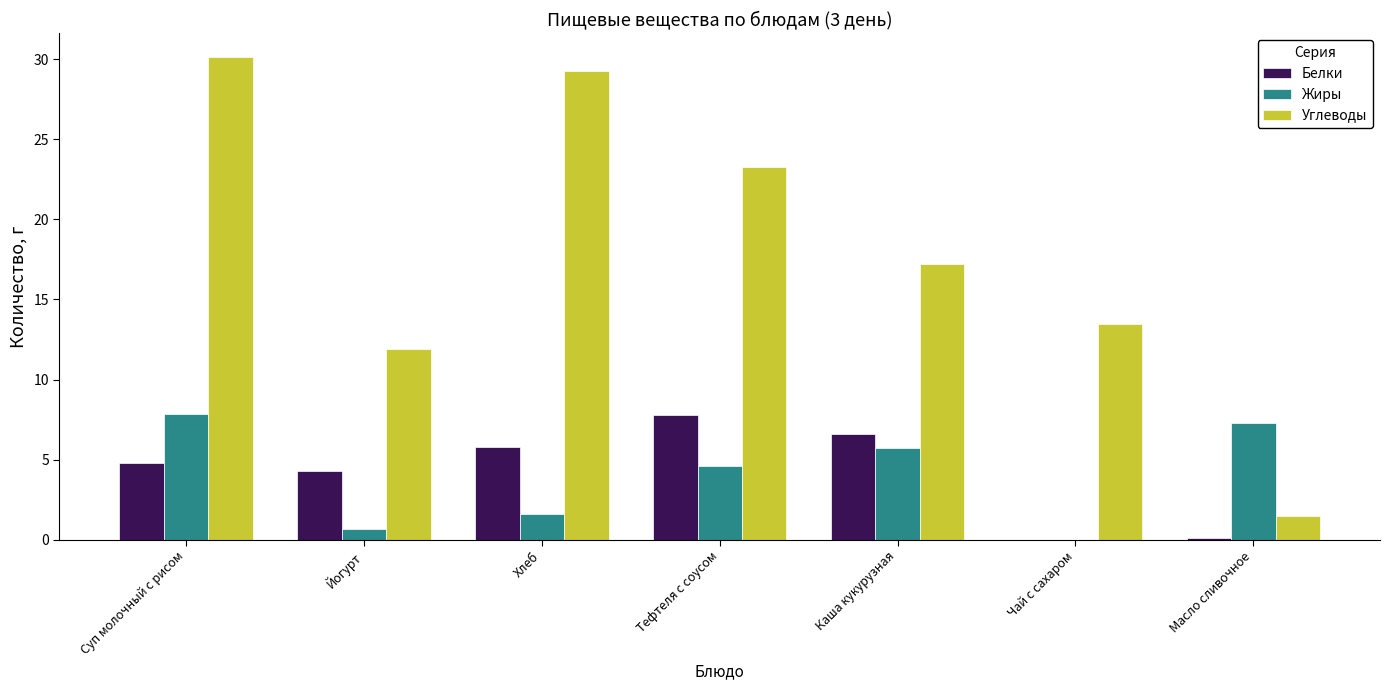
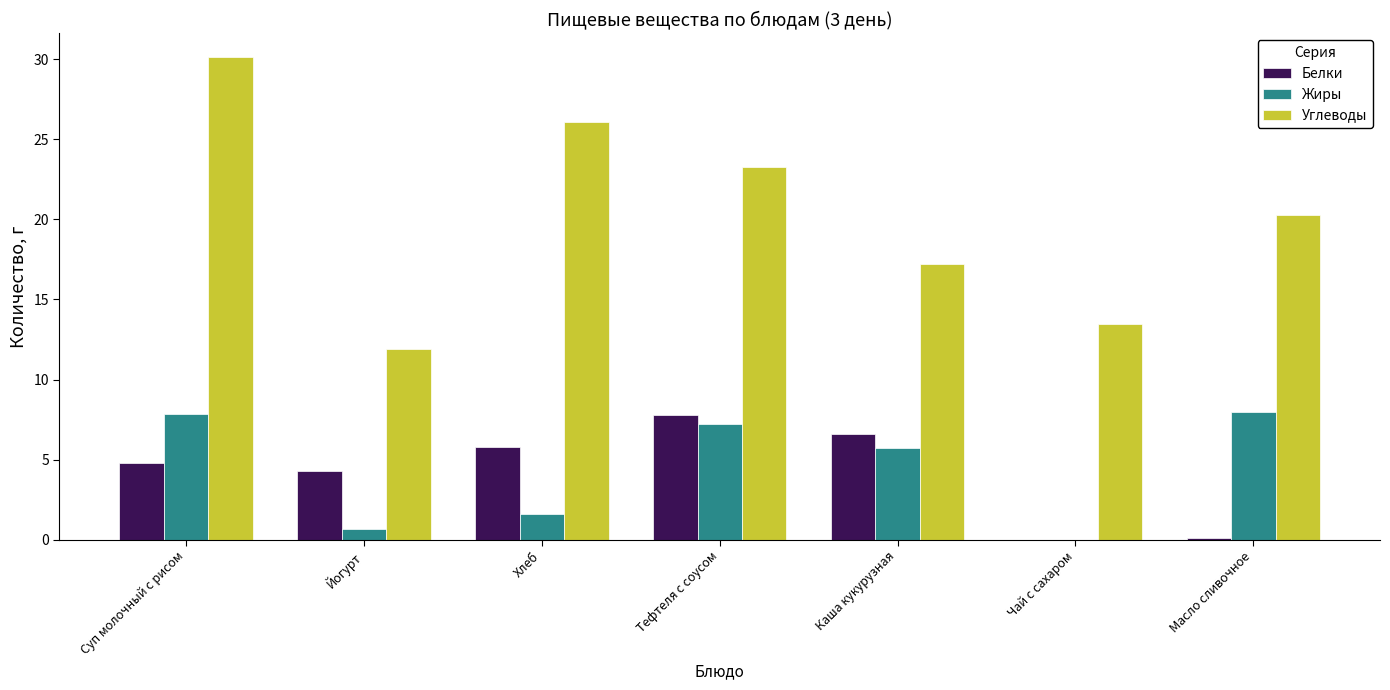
  {
    "Белки": {
      "Суп молочный с рисом": 4.8,
      "Йогурт": 4.3,
      "Хлеб": 5.8,
      "Тефтеля с соусом": 7.8,
      "Каша кукурузная": 6.6,
      "Чай с сахаром": 0.0
    },
    "Жиры": {
      "Суп молочный с рисом": 7.8,
      "Йогурт": 0.7,
      "Хлеб": 1.6,
-     "Тефтеля с соусом": 4.6,
+     "Тефтеля с соусом": 7.2,
      "Каша кукурузная": 5.7,
      "Чай с сахаром": 0.0,
-     "Масло сливочное": 7.3
+     "Масло сливочное": 8.0
    },
    "Углеводы": {
      "Суп молочный с рисом": 30.1,
      "Йогурт": 11.9,
-     "Хлеб": 29.2,
+     "Хлеб": 26.1,
      "Тефтеля с соусом": 23.2,
      "Каша кукурузная": 17.2,
      "Чай с сахаром": 13.5,
-     "Масло сливочное": 1.5
+     "Масло сливочное": 20.3
    }
  }
